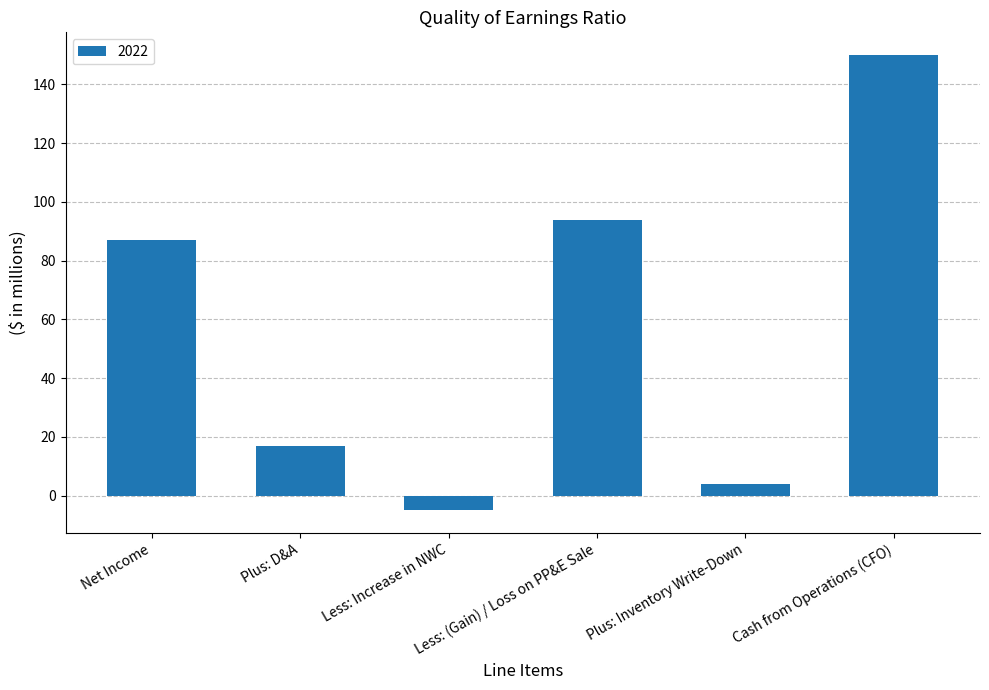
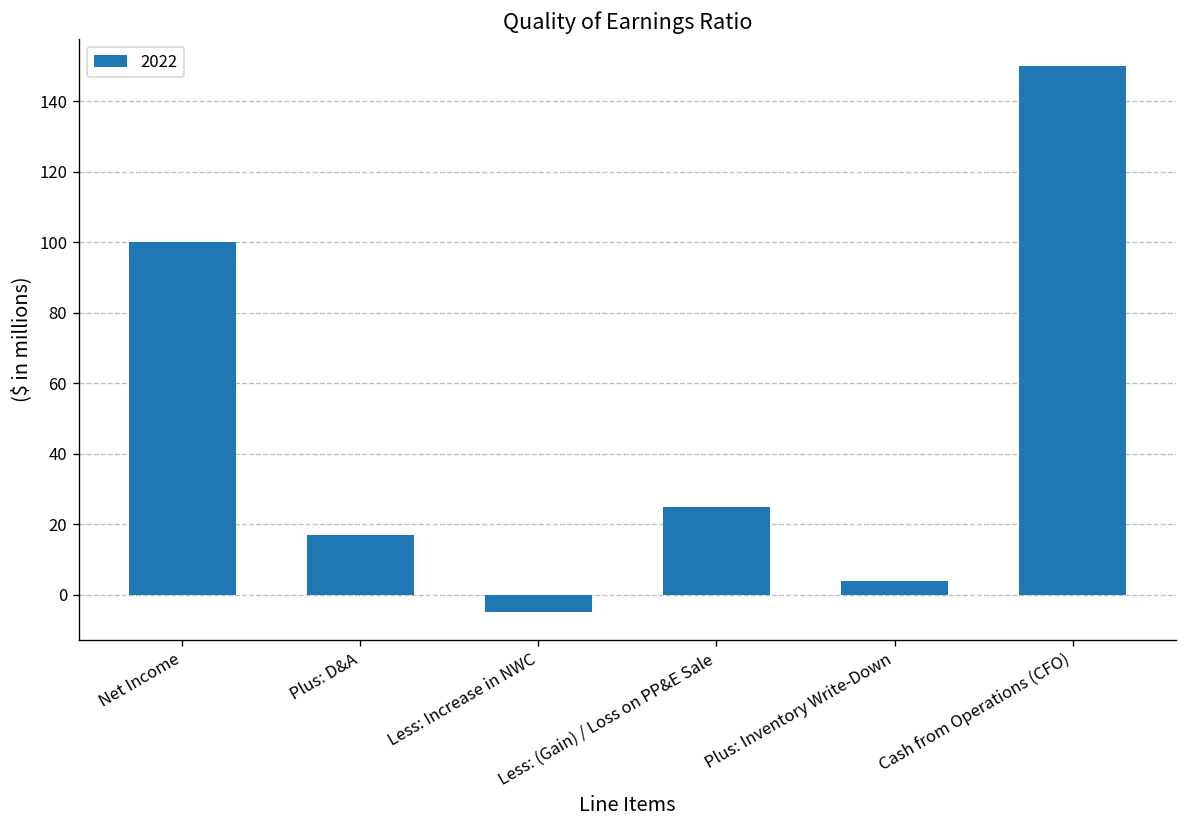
  {
-   "Net Income": 87,
+   "Net Income": 100,
    "Plus: D&A": 17,
    "Less: Increase in NWC": -5,
-   "Less: (Gain) / Loss on PP&E Sale": 94,
+   "Less: (Gain) / Loss on PP&E Sale": 25,
    "Plus: Inventory Write-Down": 4,
    "Cash from Operations (CFO)": 150
  }
